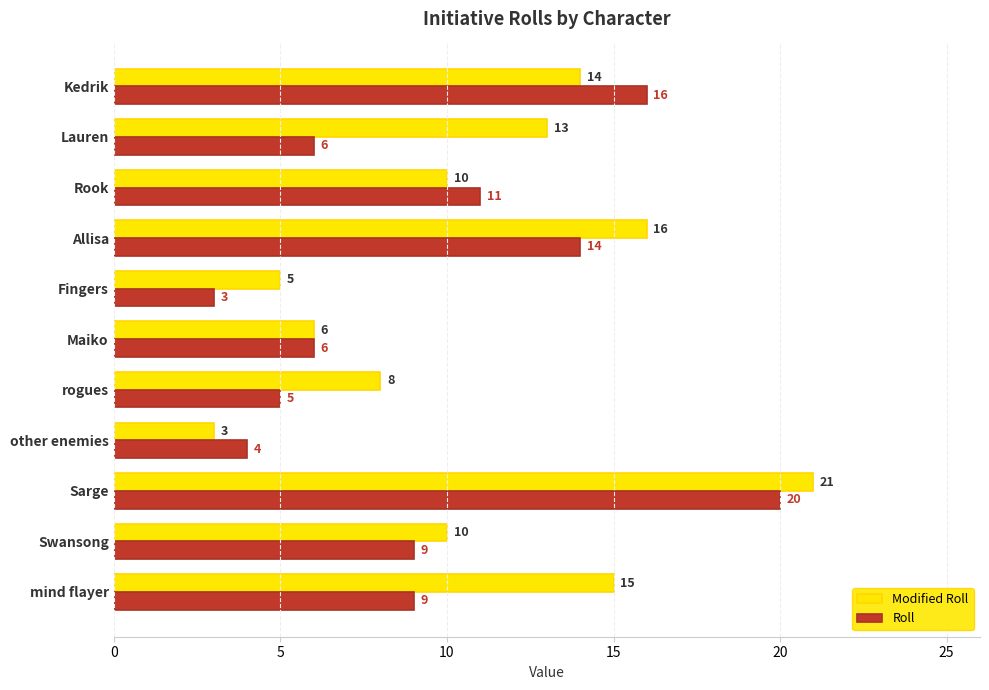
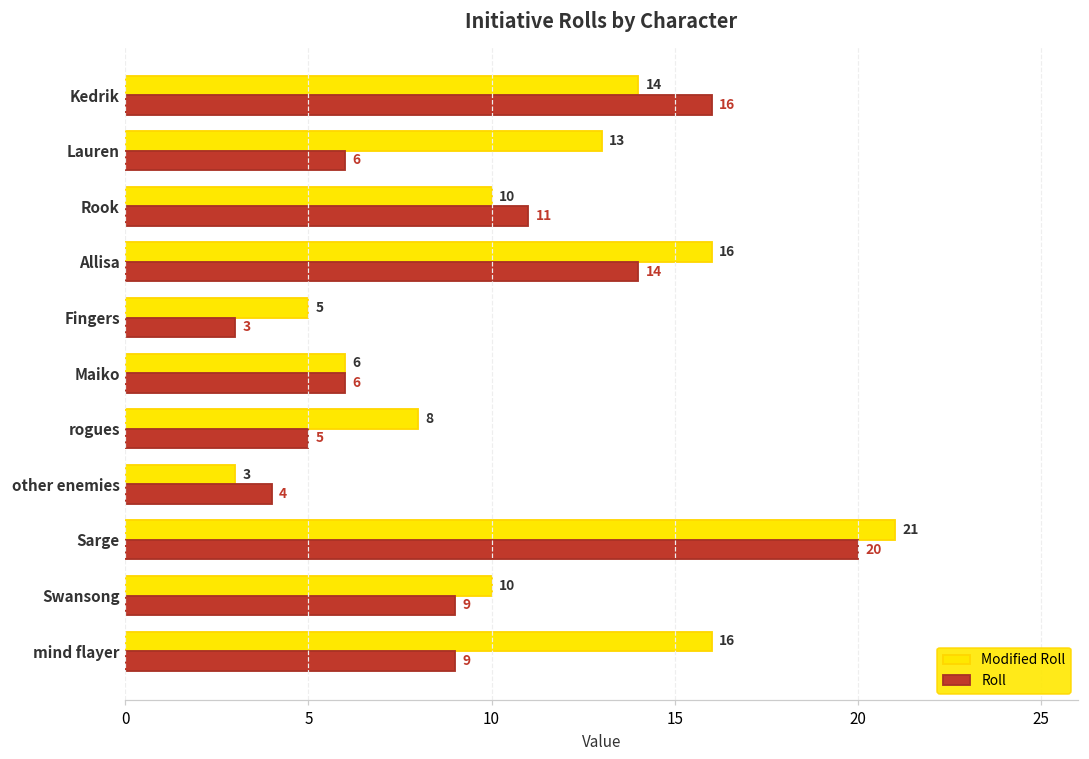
  {
    "Modified Roll": {
      "Kedrik": 14,
      "Lauren": 13,
      "Rook": 10,
      "Allisa": 16,
      "Fingers": 5,
      "Maiko": 6,
      "rogues": 8,
      "other enemies": 3,
      "Sarge": 21,
      "Swansong": 10,
-     "mind flayer": 15
+     "mind flayer": 16
    },
    "Roll": {
      "Kedrik": 16,
      "Lauren": 6,
      "Rook": 11,
      "Allisa": 14,
      "Fingers": 3,
      "Maiko": 6,
      "rogues": 5,
      "other enemies": 4,
      "Sarge": 20,
      "Swansong": 9,
      "mind flayer": 9
    }
  }
